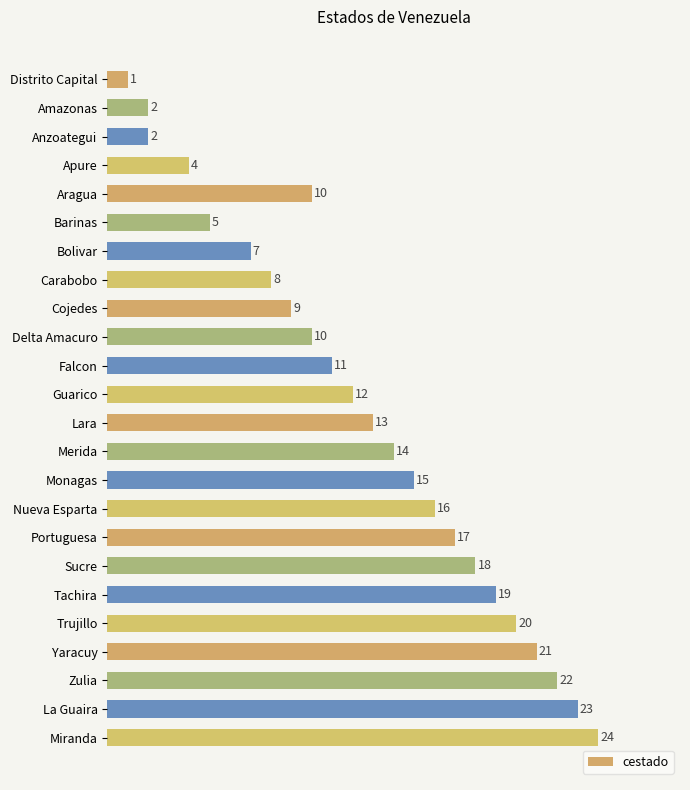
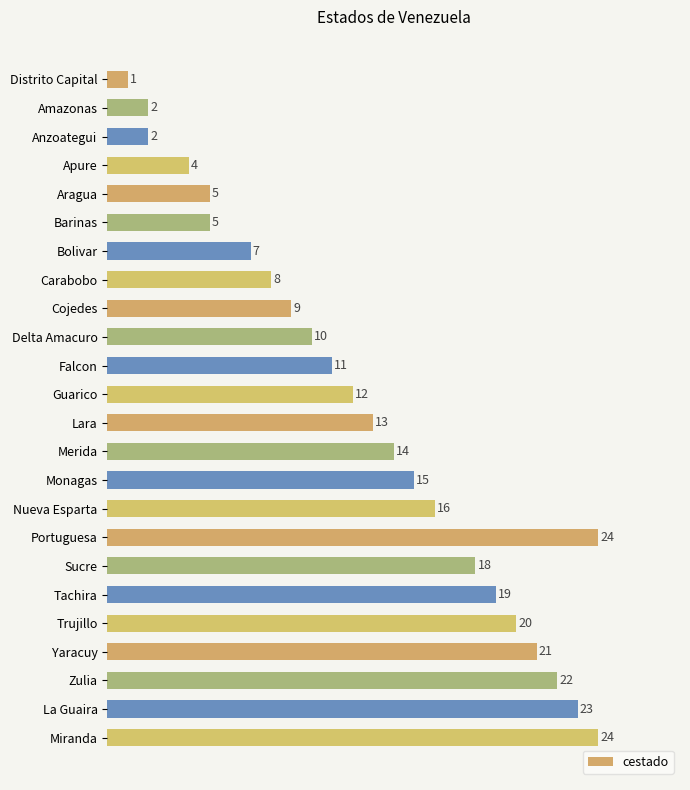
  {
    "Distrito Capital": 1,
    "Amazonas": 2,
    "Anzoategui": 2,
    "Apure": 4,
-   "Aragua": 10,
+   "Aragua": 5,
    "Barinas": 5,
    "Bolivar": 7,
    "Carabobo": 8,
    "Cojedes": 9,
    "Delta Amacuro": 10,
    "Falcon": 11,
    "Guarico": 12,
    "Lara": 13,
    "Merida": 14,
    "Monagas": 15,
    "Nueva Esparta": 16,
-   "Portuguesa": 17,
+   "Portuguesa": 24,
    "Sucre": 18,
    "Tachira": 19,
    "Trujillo": 20,
    "Yaracuy": 21,
    "Zulia": 22,
    "La Guaira": 23,
    "Miranda": 24
  }
